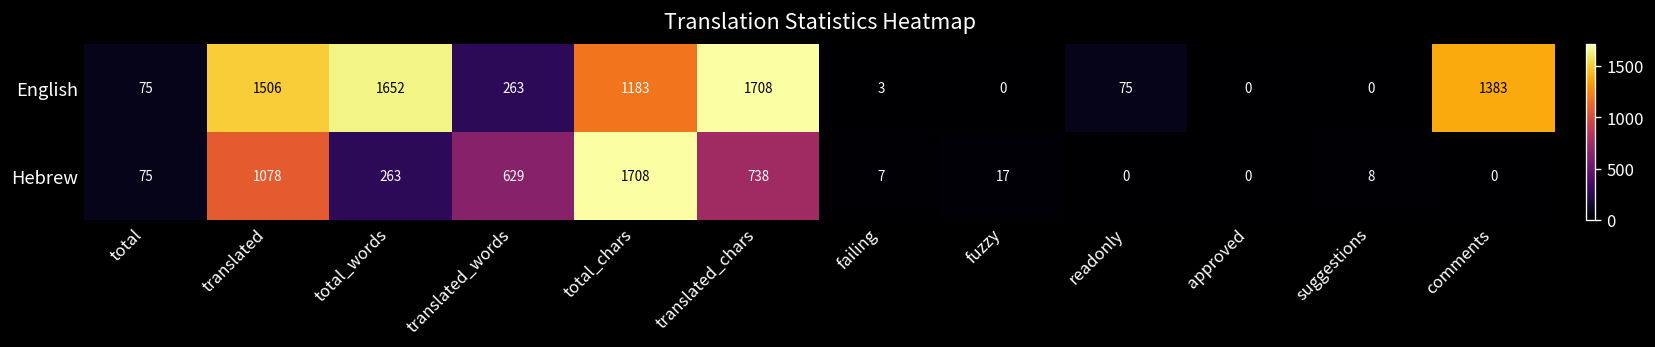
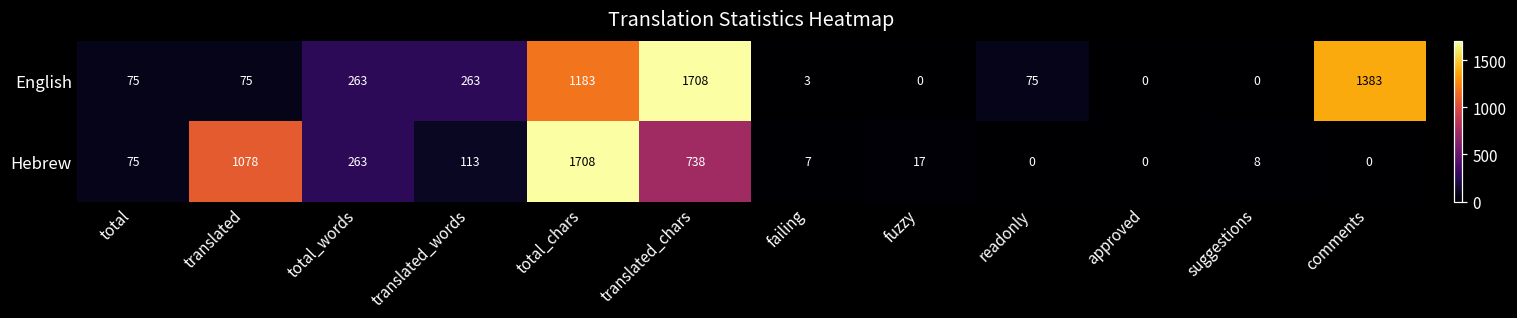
  {
    "English": {
      "total": 75,
-     "translated": 1506,
-     "total_words": 1652,
+     "translated": 75,
+     "total_words": 263,
      "translated_words": 263,
      "total_chars": 1183,
      "translated_chars": 1708,
      "failing": 3,
      "fuzzy": 0,
      "readonly": 75,
      "approved": 0,
      "suggestions": 0,
      "comments": 1383
    },
    "Hebrew": {
      "total": 75,
      "translated": 1078,
      "total_words": 263,
-     "translated_words": 629,
+     "translated_words": 113,
      "total_chars": 1708,
      "translated_chars": 738,
      "failing": 7,
      "fuzzy": 17,
      "readonly": 0,
      "approved": 0,
      "suggestions": 8,
      "comments": 0
    }
  }
